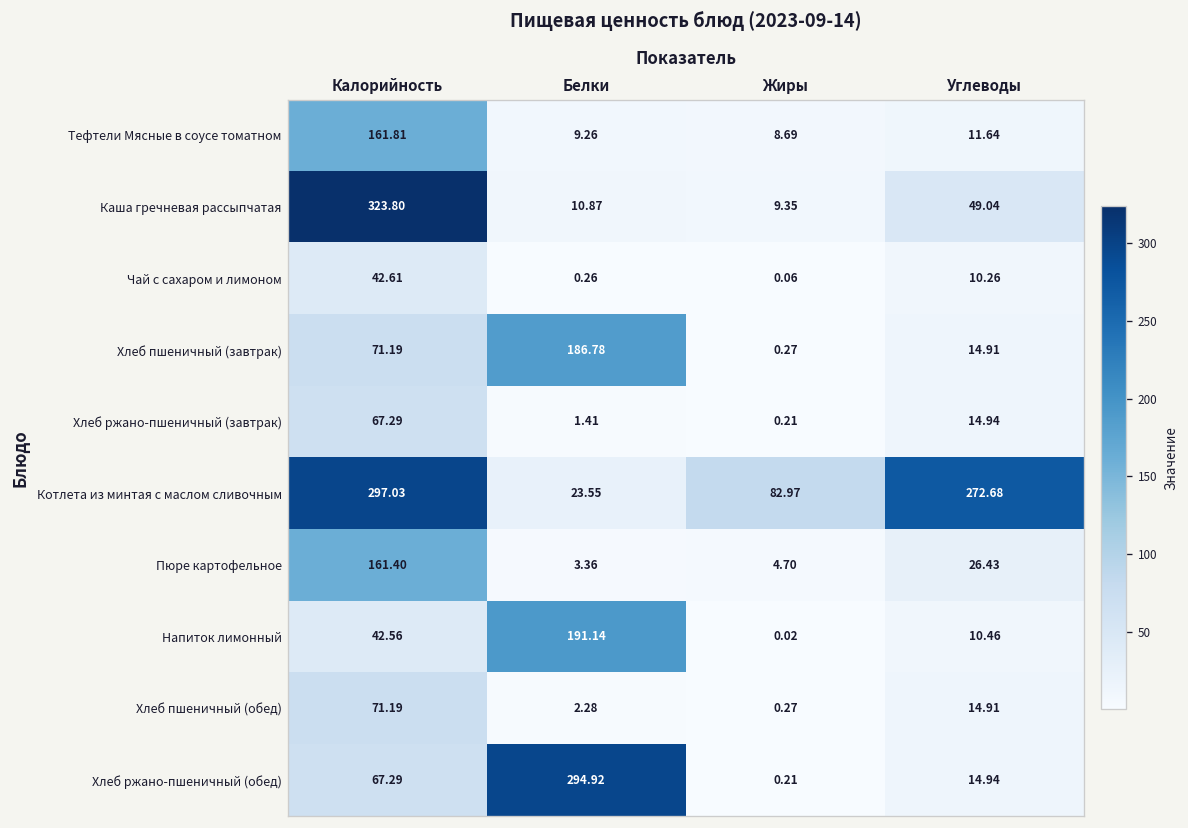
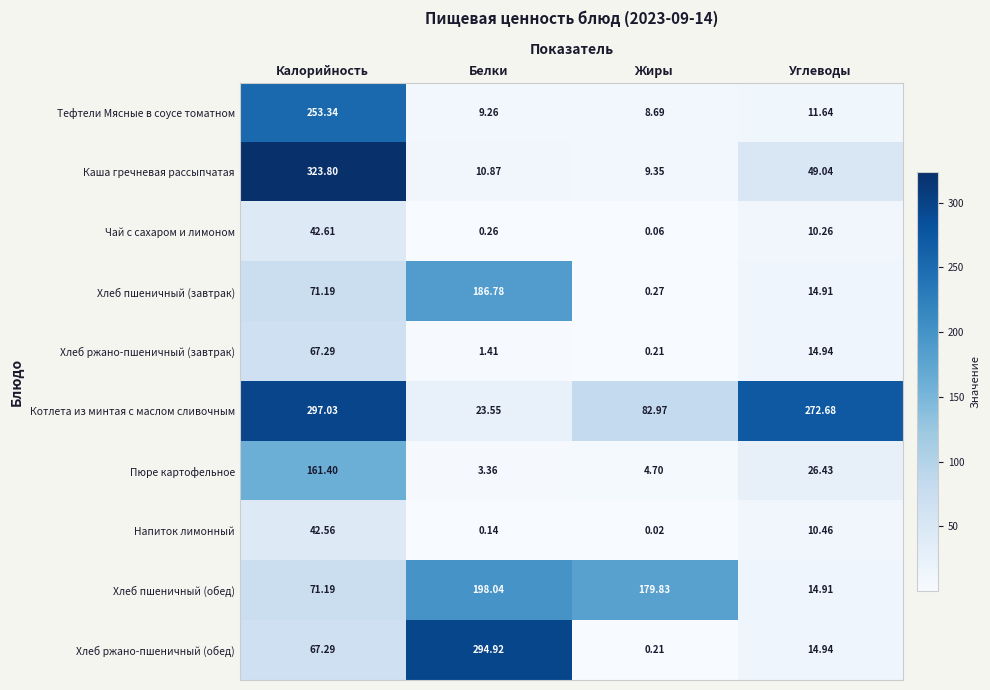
  {
    "Тефтели Мясные в соусе томатном": {
-     "Калорийность": 161.81,
+     "Калорийность": 253.34,
      "Белки": 9.26,
      "Жиры": 8.69,
      "Углеводы": 11.64
    },
    "Каша гречневая рассыпчатая": {
      "Калорийность": 323.80,
      "Белки": 10.87,
      "Жиры": 9.35,
      "Углеводы": 49.04
    },
    "Чай с сахаром и лимоном": {
      "Калорийность": 42.61,
      "Белки": 0.26,
      "Жиры": 0.06,
      "Углеводы": 10.26
    },
    "Хлеб пшеничный (завтрак)": {
      "Калорийность": 71.19,
      "Белки": 186.78,
      "Жиры": 0.27,
      "Углеводы": 14.91
    },
    "Хлеб ржано-пшеничный (завтрак)": {
      "Калорийность": 67.29,
      "Белки": 1.41,
      "Жиры": 0.21,
      "Углеводы": 14.94
    },
    "Котлета из минтая с маслом сливочным": {
      "Калорийность": 297.03,
      "Белки": 23.55,
      "Жиры": 82.97,
      "Углеводы": 272.68
    },
    "Пюре картофельное": {
      "Калорийность": 161.40,
      "Белки": 3.36,
      "Жиры": 4.70,
      "Углеводы": 26.43
    },
    "Напиток лимонный": {
      "Калорийность": 42.56,
-     "Белки": 191.14,
+     "Белки": 0.14,
      "Жиры": 0.02,
      "Углеводы": 10.46
    },
    "Хлеб пшеничный (обед)": {
      "Калорийность": 71.19,
-     "Белки": 2.28,
-     "Жиры": 0.27,
+     "Белки": 198.04,
+     "Жиры": 179.83,
      "Углеводы": 14.91
    },
    "Хлеб ржано-пшеничный (обед)": {
      "Калорийность": 67.29,
      "Белки": 294.92,
      "Жиры": 0.21,
      "Углеводы": 14.94
    }
  }
